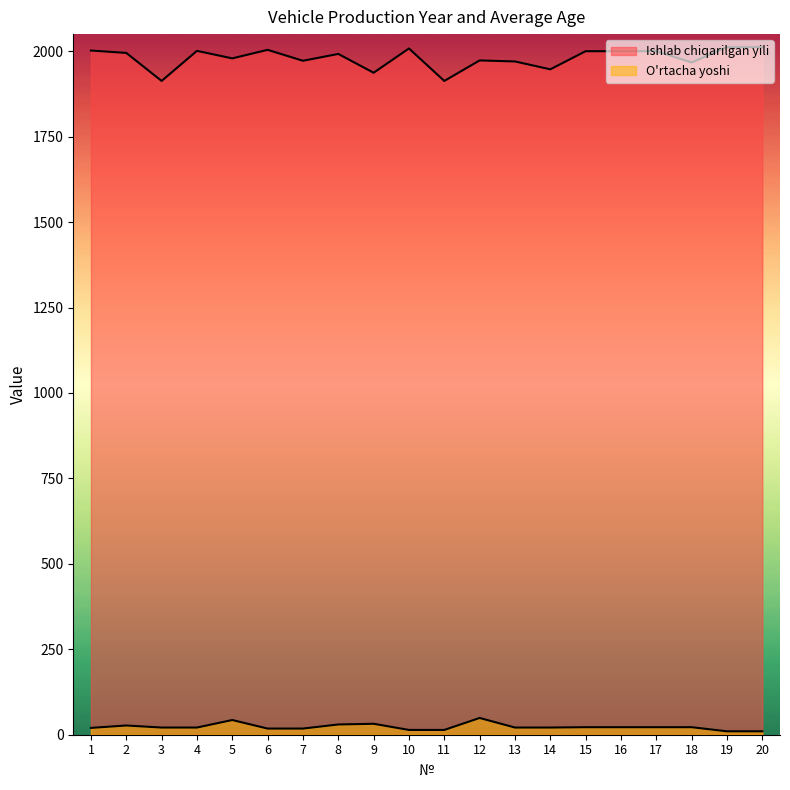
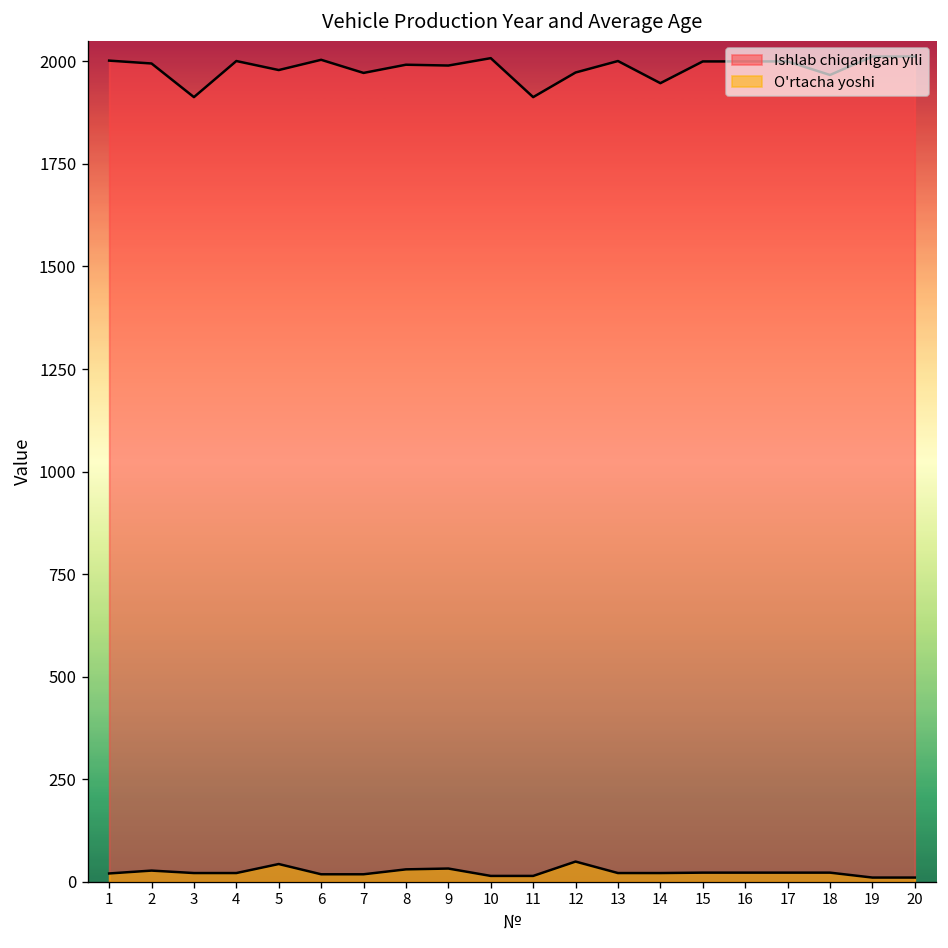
  {
    "Ishlab chiqarilgan yili": {
      "1": 2000,
      "2": 2000,
      "3": 1910,
      "4": 2000,
      "5": 1980,
      "6": 2000,
      "7": 1970,
      "8": 1990,
-     "9": 1940,
+     "9": 1990,
      "10": 2010,
      "11": 1910,
      "12": 1970,
-     "13": 1970,
+     "13": 2000,
      "14": 1950,
      "15": 2000
    },
    "O'rtacha yoshi": {
      "1": 20,
      "2": 30,
      "3": 20,
      "4": 20,
      "5": 40,
      "6": 20,
      "7": 20,
      "8": 30,
      "9": 30,
      "10": 10,
      "11": 10,
      "12": 50,
      "13": 20,
      "14": 20,
      "15": 20,
      "16": 20,
      "17": 20,
      "18": 20,
      "19": 10,
      "20": 10
    }
  }
